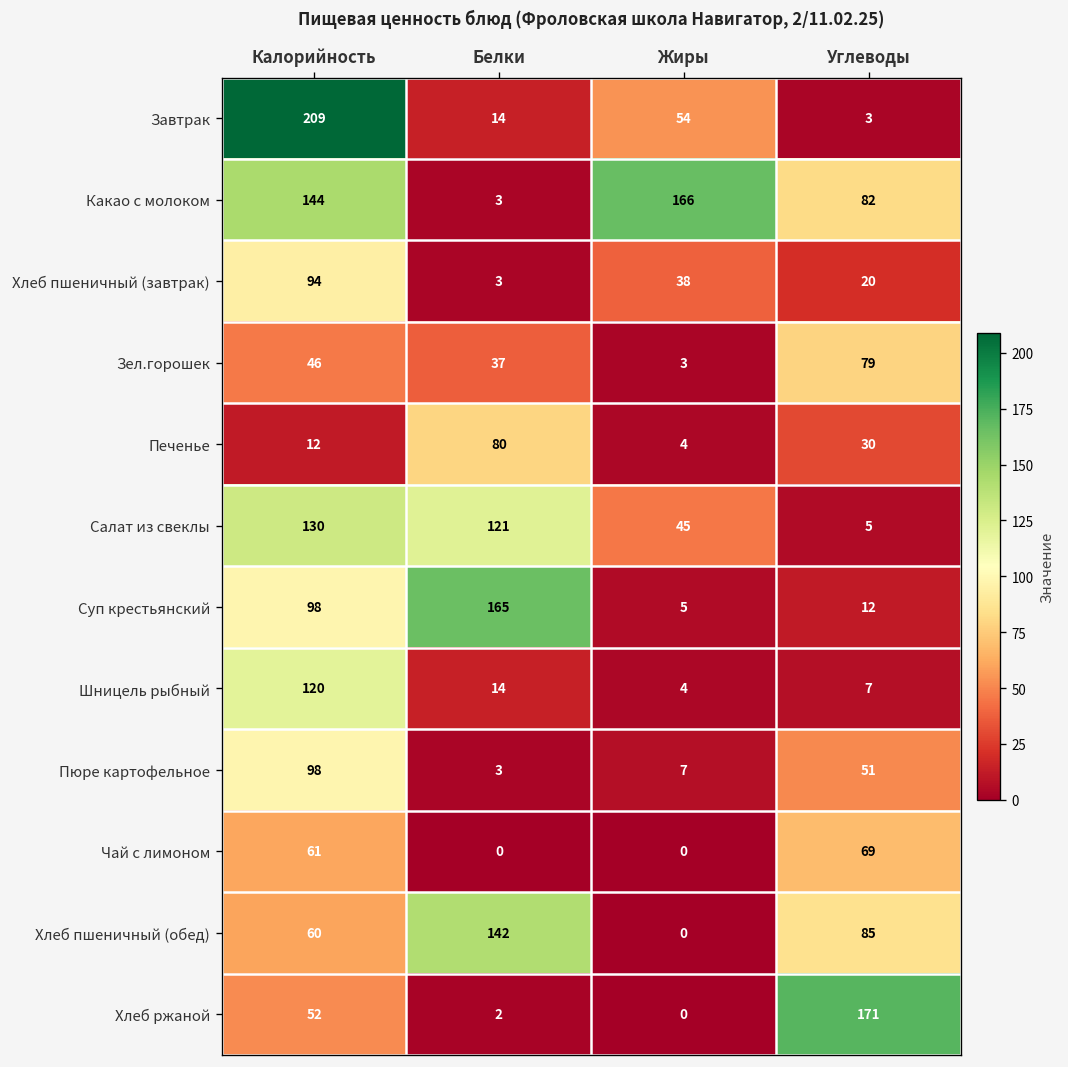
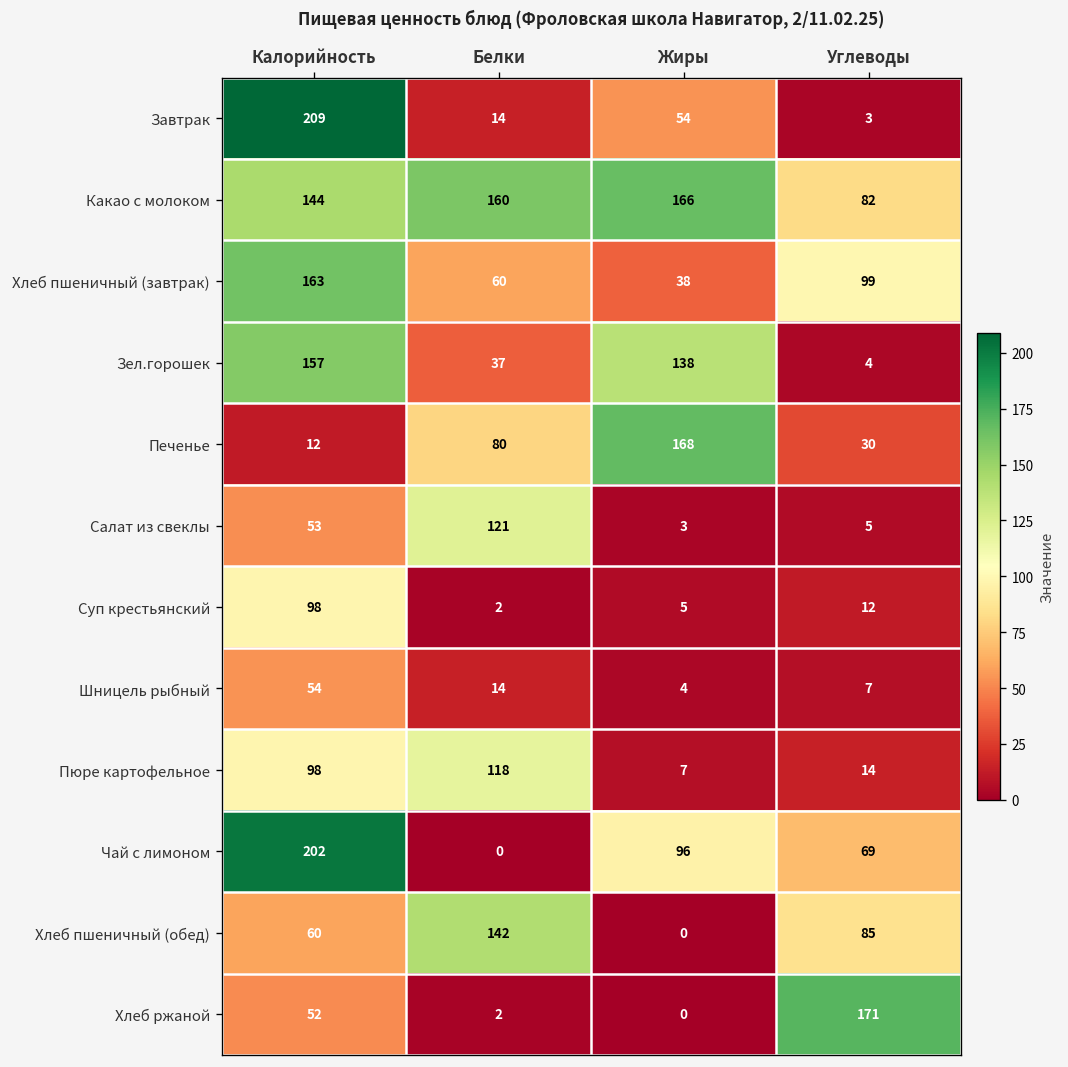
  {
    "Завтрак": {
      "Калорийность": 209,
      "Белки": 14,
      "Жиры": 54,
      "Углеводы": 3
    },
    "Какао с молоком": {
      "Калорийность": 144,
-     "Белки": 3,
+     "Белки": 160,
      "Жиры": 166,
      "Углеводы": 82
    },
    "Хлеб пшеничный (завтрак)": {
-     "Калорийность": 94,
-     "Белки": 3,
+     "Калорийность": 163,
+     "Белки": 60,
      "Жиры": 38,
-     "Углеводы": 20
+     "Углеводы": 99
    },
    "Зел.горошек": {
-     "Калорийность": 46,
+     "Калорийность": 157,
      "Белки": 37,
-     "Жиры": 3,
-     "Углеводы": 79
+     "Жиры": 138,
+     "Углеводы": 4
    },
    "Печенье": {
      "Калорийность": 12,
      "Белки": 80,
-     "Жиры": 4,
+     "Жиры": 168,
      "Углеводы": 30
    },
    "Салат из свеклы": {
-     "Калорийность": 130,
+     "Калорийность": 53,
      "Белки": 121,
-     "Жиры": 45,
+     "Жиры": 3,
      "Углеводы": 5
    },
    "Суп крестьянский": {
      "Калорийность": 98,
-     "Белки": 165,
+     "Белки": 2,
      "Жиры": 5,
      "Углеводы": 12
    },
    "Шницель рыбный": {
-     "Калорийность": 120,
+     "Калорийность": 54,
      "Белки": 14,
      "Жиры": 4,
      "Углеводы": 7
    },
    "Пюре картофельное": {
      "Калорийность": 98,
-     "Белки": 3,
+     "Белки": 118,
      "Жиры": 7,
-     "Углеводы": 51
+     "Углеводы": 14
    },
    "Чай с лимоном": {
-     "Калорийность": 61,
+     "Калорийность": 202,
      "Белки": 0,
-     "Жиры": 0,
+     "Жиры": 96,
      "Углеводы": 69
    },
    "Хлеб пшеничный (обед)": {
      "Калорийность": 60,
      "Белки": 142,
      "Жиры": 0,
      "Углеводы": 85
    },
    "Хлеб ржаной": {
      "Калорийность": 52,
      "Белки": 2,
      "Жиры": 0,
      "Углеводы": 171
    }
  }
